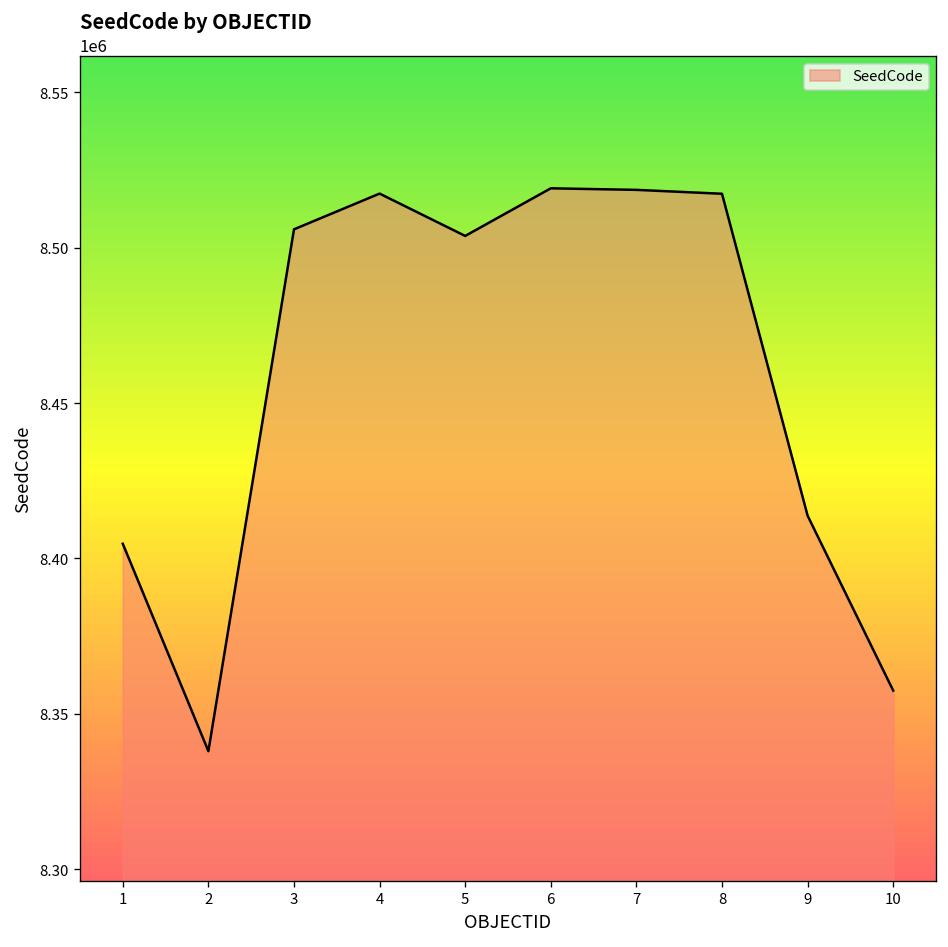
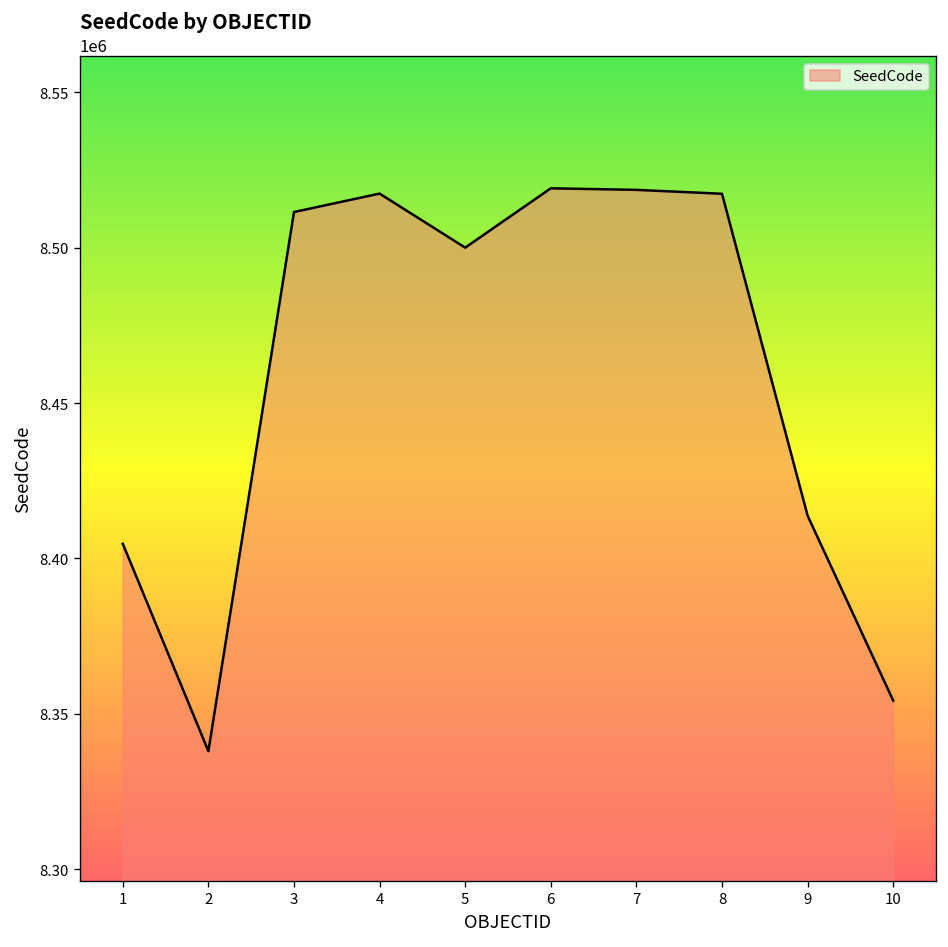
  {
    "1": 8405000,
    "2": 8338000,
-   "3": 8506000,
+   "3": 8512000,
    "4": 8517000,
-   "5": 8504000,
+   "5": 8500000,
    "6": 8519000,
    "7": 8519000,
    "8": 8517000,
    "9": 8414000,
-   "10": 8357000
+   "10": 8354000
  }
